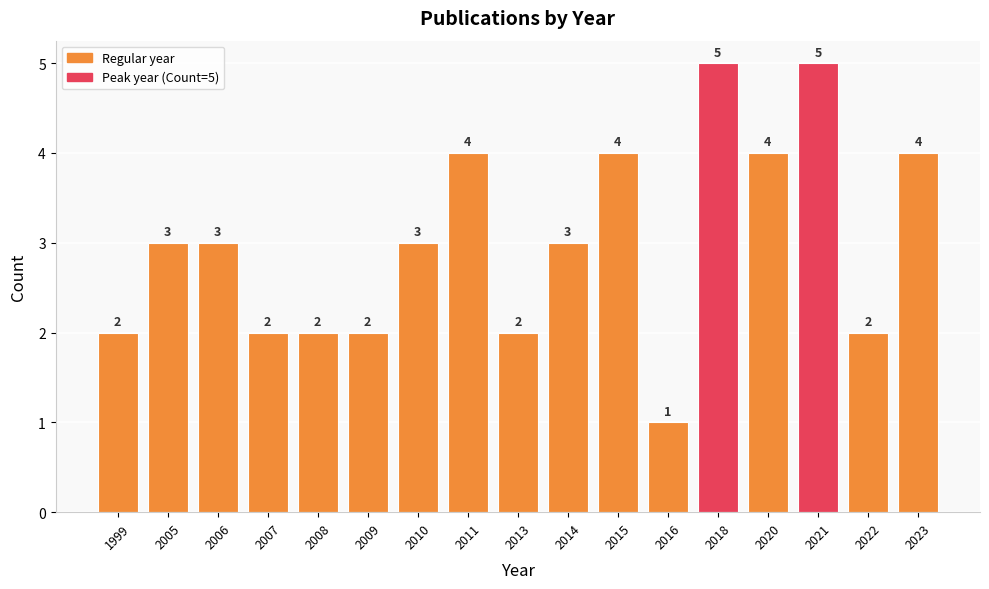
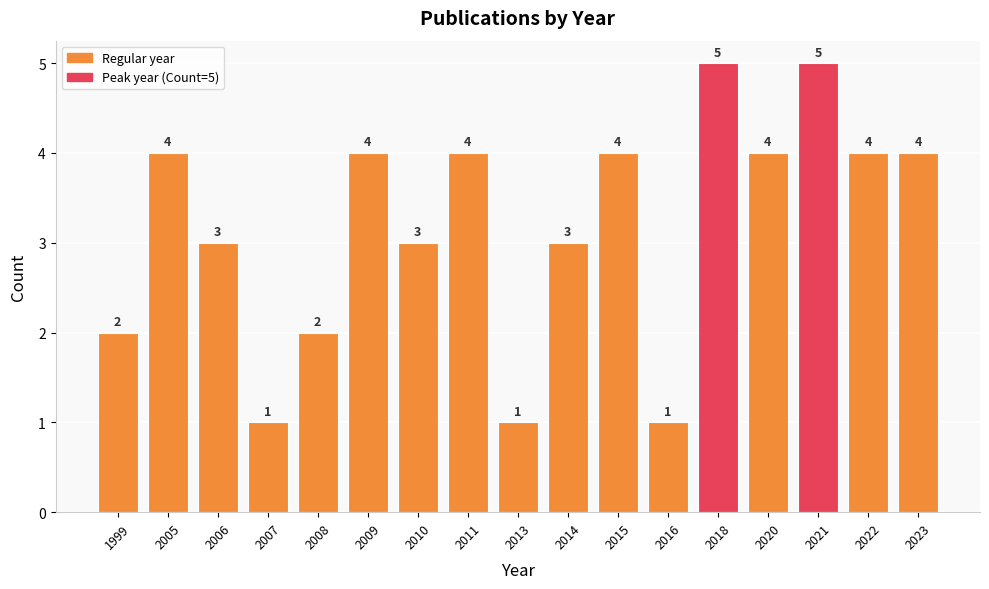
  {
    "1999": 2,
-   "2005": 3,
+   "2005": 4,
    "2006": 3,
-   "2007": 2,
+   "2007": 1,
    "2008": 2,
-   "2009": 2,
+   "2009": 4,
    "2010": 3,
    "2011": 4,
-   "2013": 2,
+   "2013": 1,
    "2014": 3,
    "2015": 4,
    "2016": 1,
    "2018": 5,
    "2020": 4,
    "2021": 5,
-   "2022": 2,
+   "2022": 4,
    "2023": 4
  }
